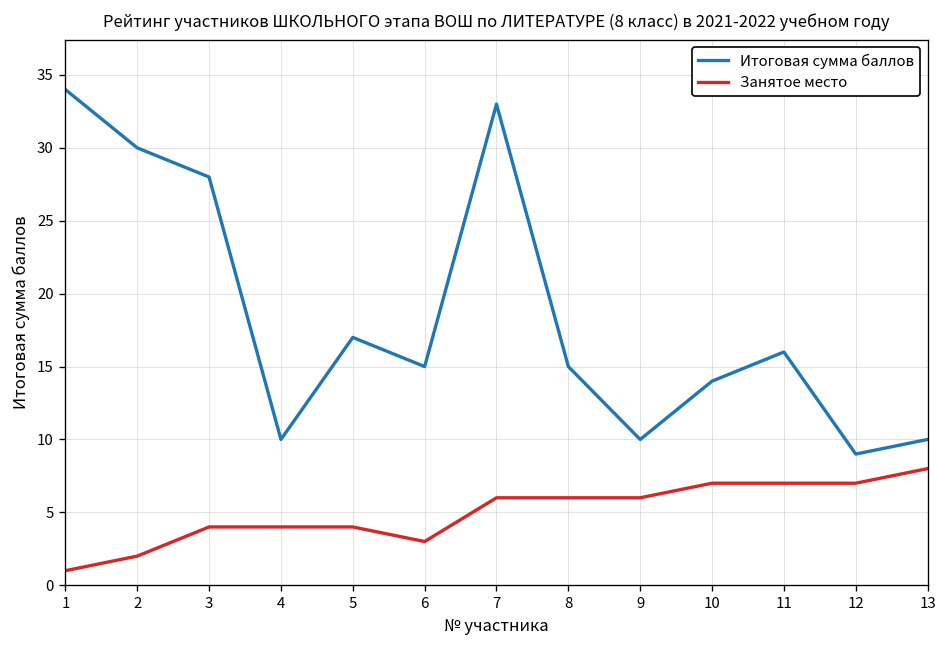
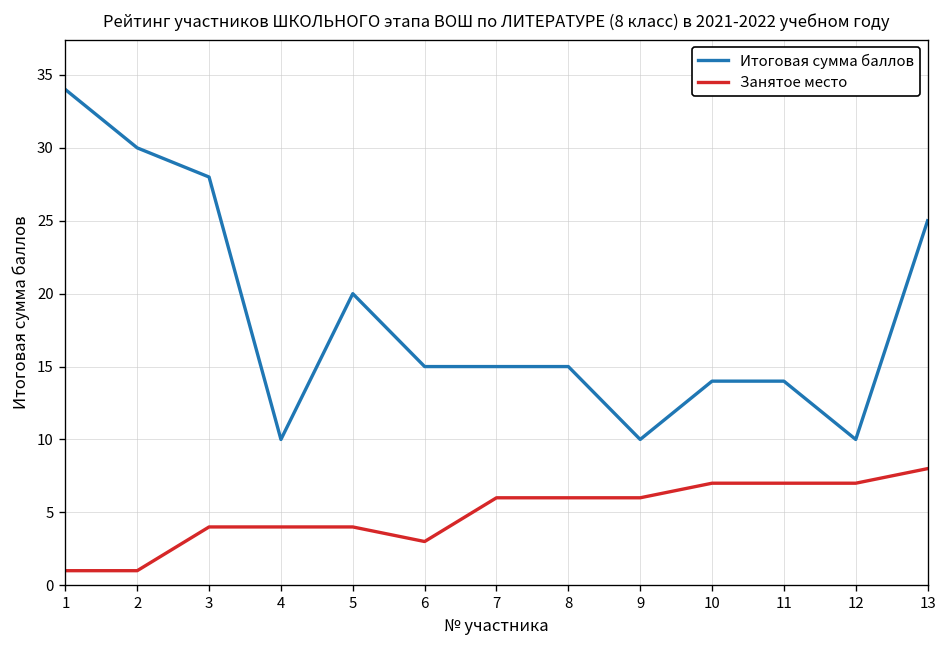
  {
    "Итоговая сумма баллов": {
      "1": 34,
      "2": 30,
      "3": 28,
      "4": 10,
-     "5": 17,
+     "5": 20,
      "6": 15,
-     "7": 33,
+     "7": 15,
      "8": 15,
      "9": 10,
      "10": 14,
-     "11": 16,
-     "12": 9,
-     "13": 10
+     "11": 14,
+     "12": 10,
+     "13": 25
    },
    "Занятое место": {
      "1": 1,
-     "2": 2,
+     "2": 1,
      "3": 4,
      "4": 4,
      "5": 4,
      "6": 3,
      "7": 6,
      "8": 6,
      "9": 6,
      "10": 7,
      "11": 7,
      "12": 7,
      "13": 8
    }
  }
